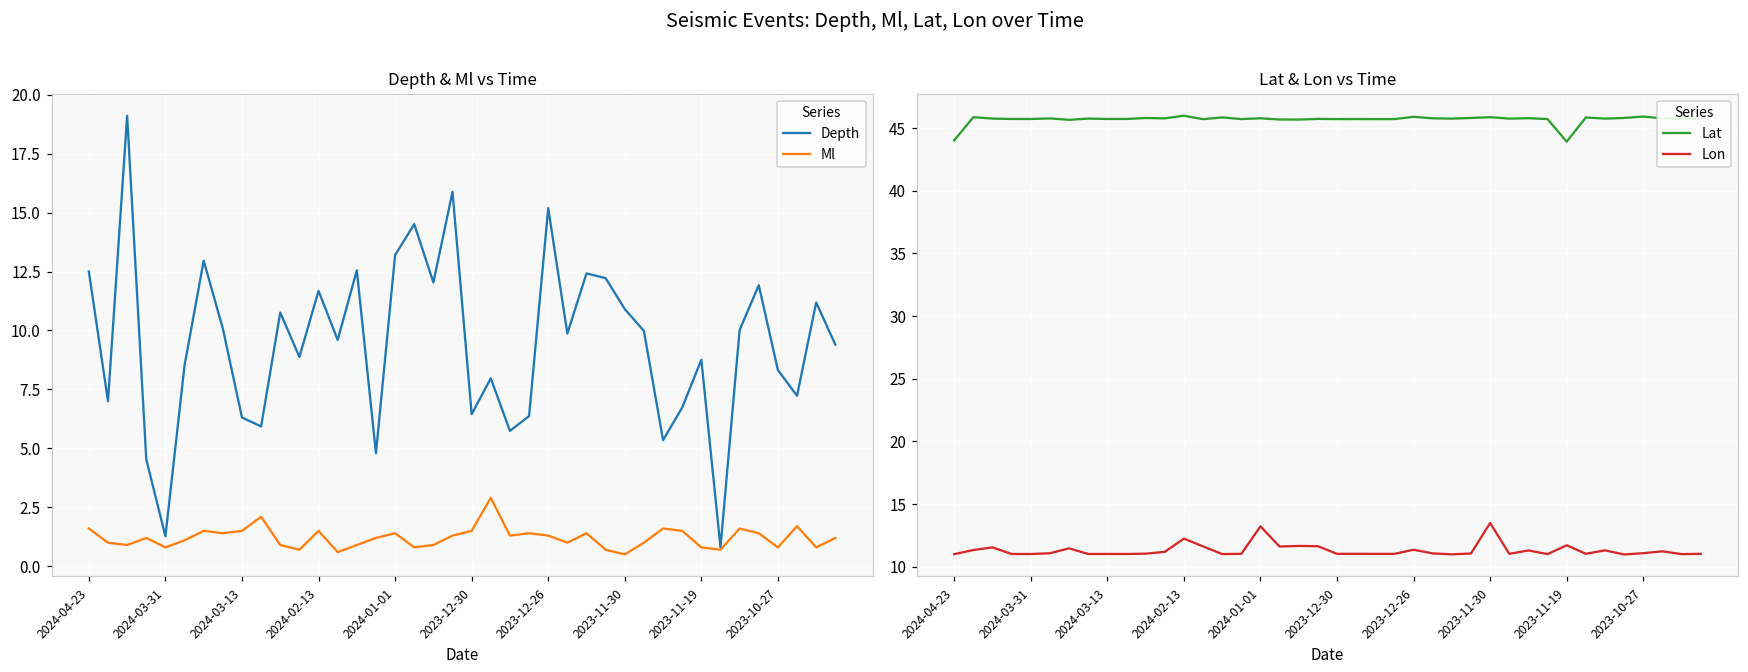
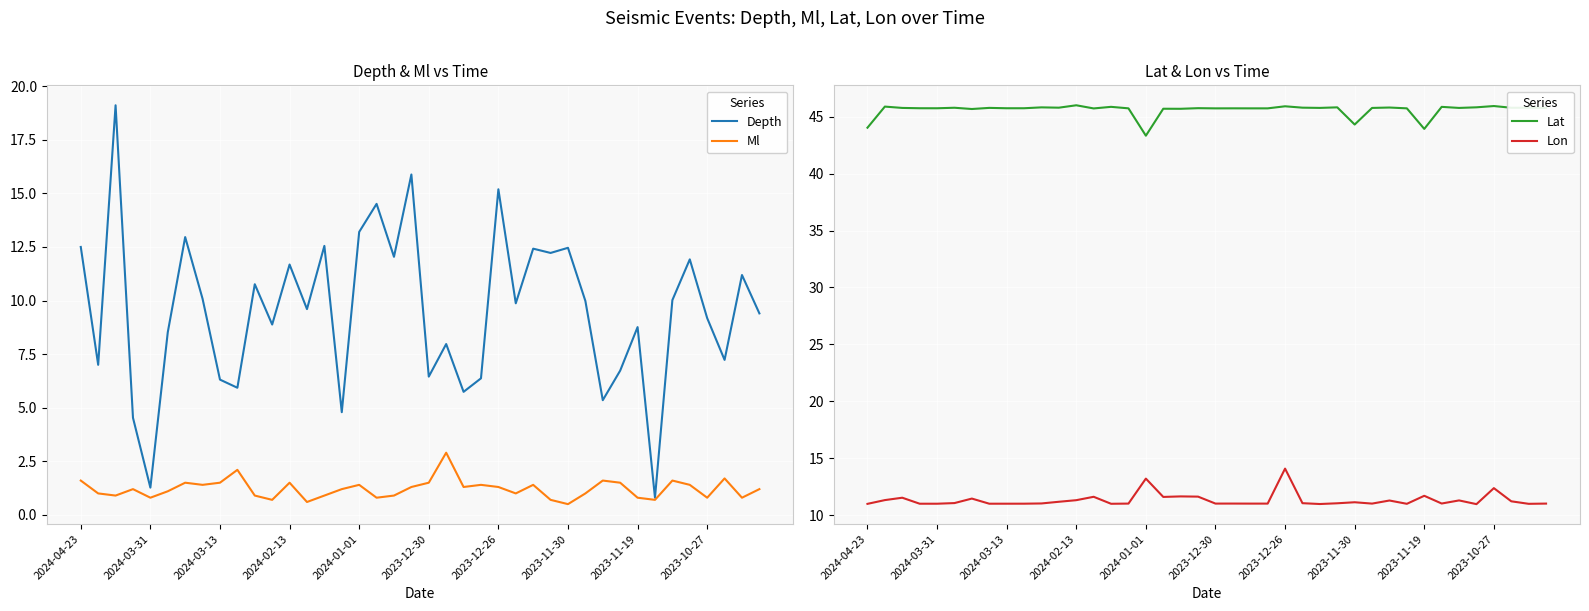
  {
    "Depth & Ml vs Time": {
      "Depth": {
        "2024-04-23": 12.5,
        "2024-03-31": 1.3,
        "2024-02-13": 11.7,
        "2024-01-01": 13.2,
        "2023-12-26": 15.2,
-       "2023-11-30": 10.9,
+       "2023-11-30": 12.5,
        "2023-11-19": 8.8,
-       "2023-10-27": 8.3
+       "2023-10-27": 9.2
      },
      "Ml": {
        "2024-04-23": 1.6,
        "2024-03-31": 0.8,
        "2024-02-13": 1.5,
        "2024-01-01": 1.4,
        "2023-12-26": 1.3,
        "2023-11-30": 0.5,
        "2023-11-19": 0.8,
        "2023-10-27": 0.8
      }
    },
    "Lat & Lon vs Time": {
      "Lat": {
        "2024-04-23": 44.0,
        "2024-03-31": 45.7,
        "2024-02-13": 46.0,
-       "2024-01-01": 45.8,
+       "2024-01-01": 43.3,
        "2023-12-26": 45.9,
-       "2023-11-30": 45.9,
+       "2023-11-30": 44.3,
        "2023-11-19": 43.9,
        "2023-10-27": 45.9
      },
      "Lon": {
        "2024-04-23": 11.0,
        "2024-03-31": 11.0,
-       "2024-02-13": 12.2,
+       "2024-02-13": 11.3,
        "2024-01-01": 13.2,
-       "2023-12-26": 11.4,
-       "2023-11-30": 13.5,
+       "2023-12-26": 14.1,
+       "2023-11-30": 11.1,
        "2023-11-19": 11.7,
-       "2023-10-27": 11.1
+       "2023-10-27": 12.4
      }
    }
  }
